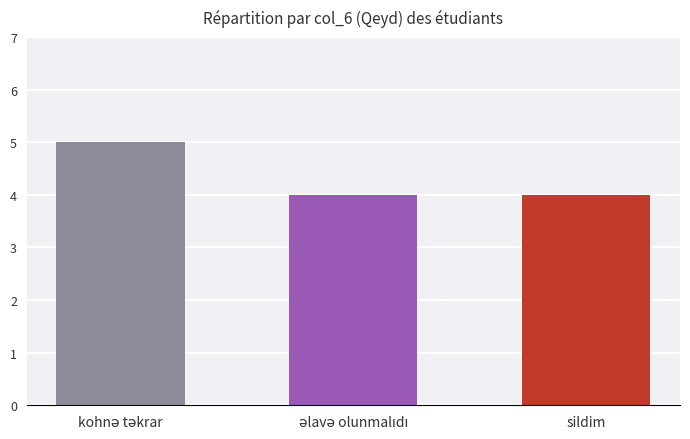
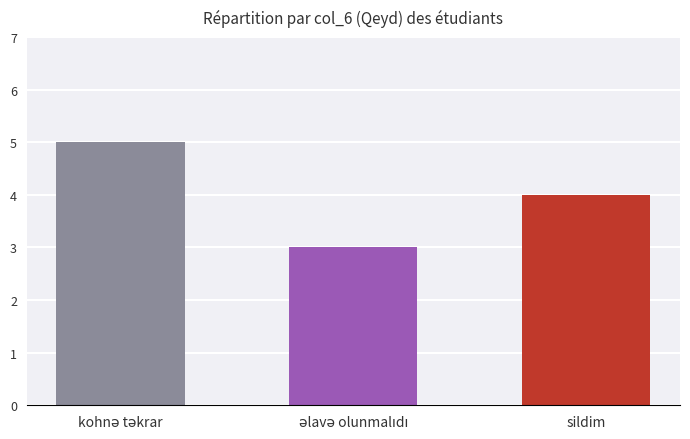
  {
    "kohnə təkrar": 5,
-   "əlavə olunmalıdı": 4,
+   "əlavə olunmalıdı": 3,
    "sildim": 4
  }
